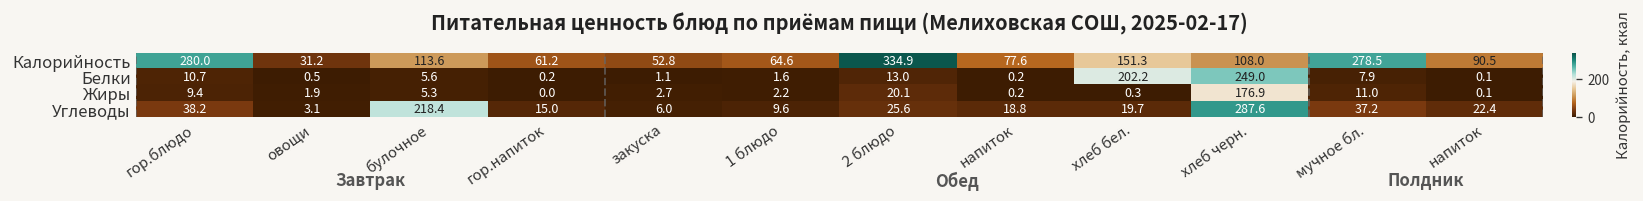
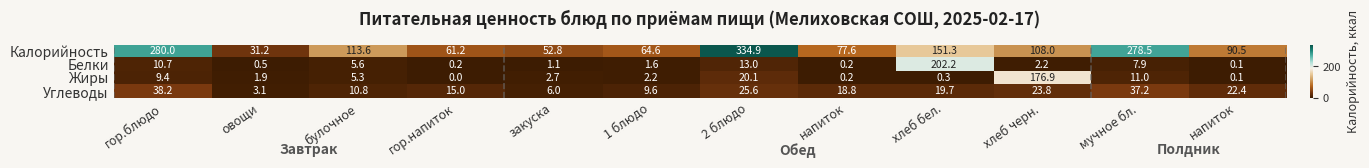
  {
    "Калорийность": {
      "гор.блюдо": 280.0,
      "овощи": 31.2,
      "булочное": 113.6,
      "гор.напиток": 61.2,
      "закуска": 52.8,
      "1 блюдо": 64.6,
      "2 блюдо": 334.9,
      "хлеб бел.": 151.3,
      "хлеб черн.": 108.0,
      "мучное бл.": 278.5
    },
    "Белки": {
      "гор.блюдо": 10.7,
      "овощи": 0.5,
      "булочное": 5.6,
      "гор.напиток": 0.2,
      "закуска": 1.1,
      "1 блюдо": 1.6,
      "2 блюдо": 13.0,
      "хлеб бел.": 202.2,
-     "хлеб черн.": 249.0,
+     "хлеб черн.": 2.2,
      "мучное бл.": 7.9
    },
    "Жиры": {
      "гор.блюдо": 9.4,
      "овощи": 1.9,
      "булочное": 5.3,
      "гор.напиток": 0.0,
      "закуска": 2.7,
      "1 блюдо": 2.2,
      "2 блюдо": 20.1,
      "хлеб бел.": 0.3,
      "хлеб черн.": 176.9,
      "мучное бл.": 11.0
    },
    "Углеводы": {
      "гор.блюдо": 38.2,
      "овощи": 3.1,
-     "булочное": 218.4,
+     "булочное": 10.8,
      "гор.напиток": 15.0,
      "закуска": 6.0,
      "1 блюдо": 9.6,
      "2 блюдо": 25.6,
      "хлеб бел.": 19.7,
-     "хлеб черн.": 287.6,
+     "хлеб черн.": 23.8,
      "мучное бл.": 37.2
    }
  }
